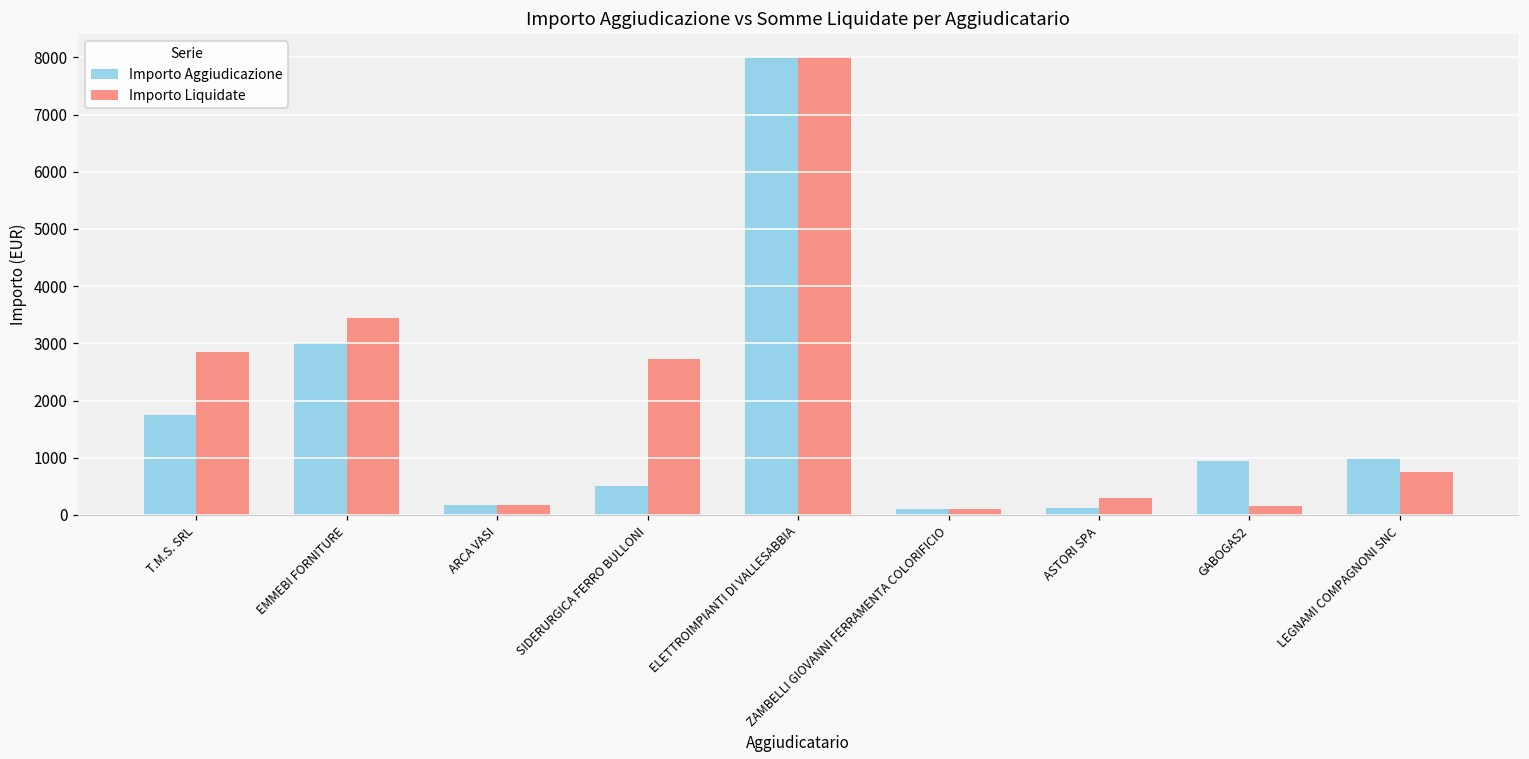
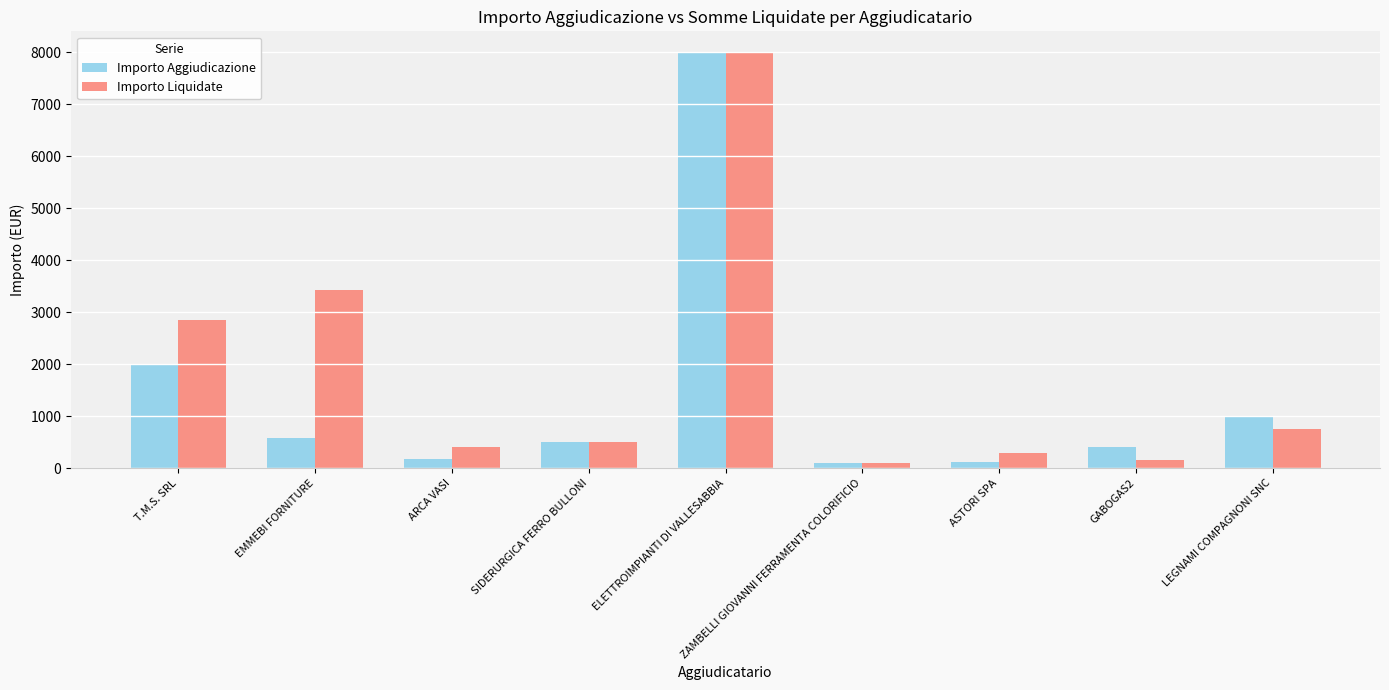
  {
    "Importo Aggiudicazione": {
-     "T.M.S. SRL": 1700,
-     "EMMEBI FORNITURE": 3000,
+     "T.M.S. SRL": 2000,
+     "EMMEBI FORNITURE": 600,
      "ARCA VASI": 200,
      "SIDERURGICA FERRO BULLONI": 500,
      "ELETTROIMPIANTI DI VALLESABBIA": 8000,
      "ZAMBELLI GIOVANNI FERRAMENTA COLORIFICIO": 100,
      "ASTORI SPA": 100,
-     "GABOGAS2": 900,
+     "GABOGAS2": 400,
      "LEGNAMI COMPAGNONI SNC": 1000
    },
    "Importo Liquidate": {
      "T.M.S. SRL": 2800,
      "EMMEBI FORNITURE": 3400,
-     "ARCA VASI": 200,
-     "SIDERURGICA FERRO BULLONI": 2700,
+     "ARCA VASI": 400,
+     "SIDERURGICA FERRO BULLONI": 500,
      "ELETTROIMPIANTI DI VALLESABBIA": 8000,
      "ZAMBELLI GIOVANNI FERRAMENTA COLORIFICIO": 100,
      "ASTORI SPA": 300,
      "GABOGAS2": 200,
      "LEGNAMI COMPAGNONI SNC": 800
    }
  }
